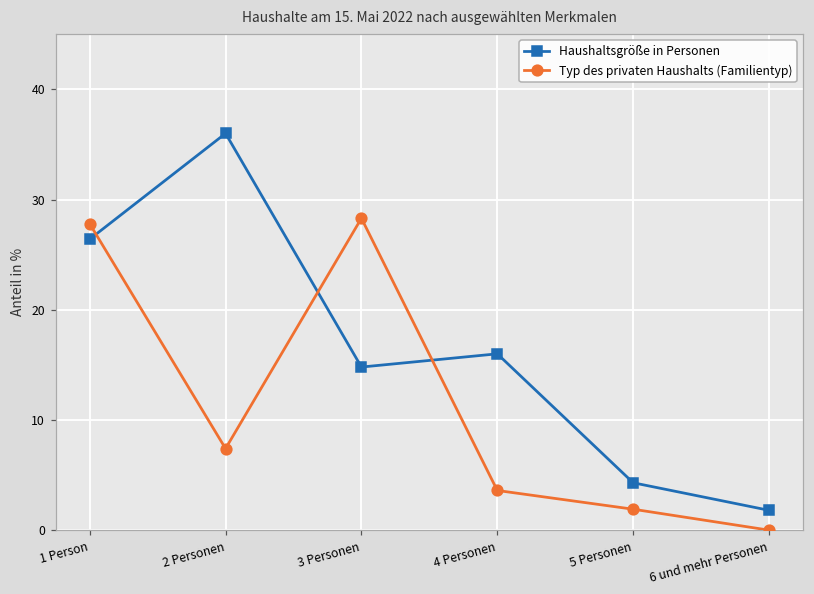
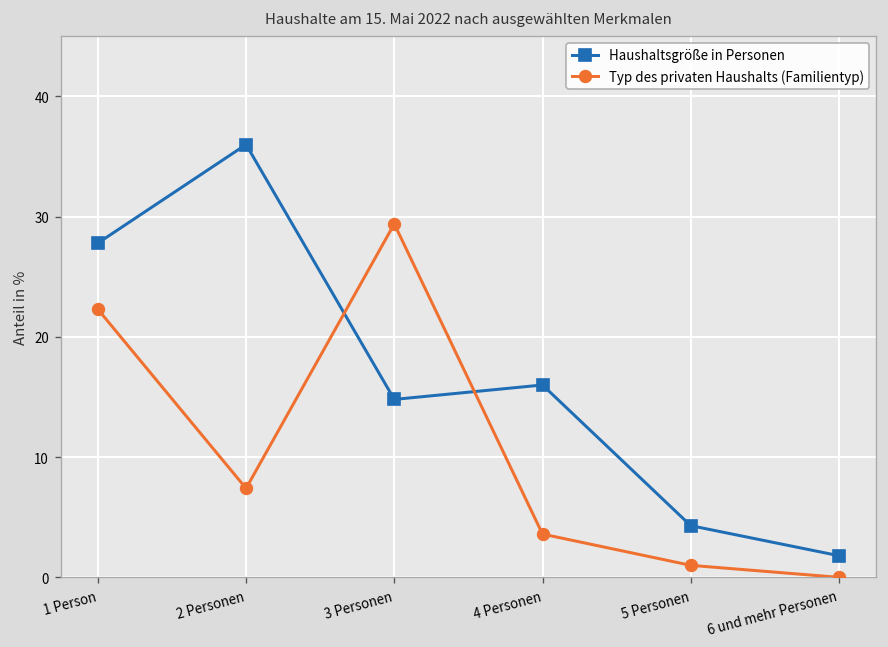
  {
    "Haushaltsgröße in Personen": {
-     "1 Person": 26.4,
+     "1 Person": 27.8,
      "2 Personen": 36.0,
      "3 Personen": 14.8,
      "4 Personen": 16.0,
      "5 Personen": 4.3,
      "6 und mehr Personen": 1.8
    },
    "Typ des privaten Haushalts (Familientyp)": {
-     "1 Person": 27.8,
+     "1 Person": 22.3,
      "2 Personen": 7.4,
-     "3 Personen": 28.3,
+     "3 Personen": 29.4,
      "4 Personen": 3.6,
-     "5 Personen": 1.9,
+     "5 Personen": 1.0,
      "6 und mehr Personen": 0.0
    }
  }
